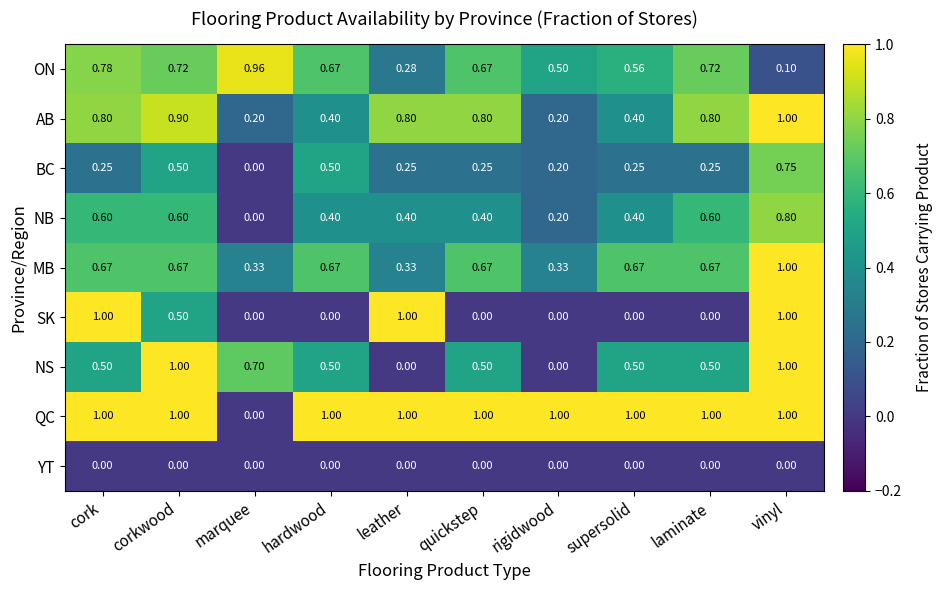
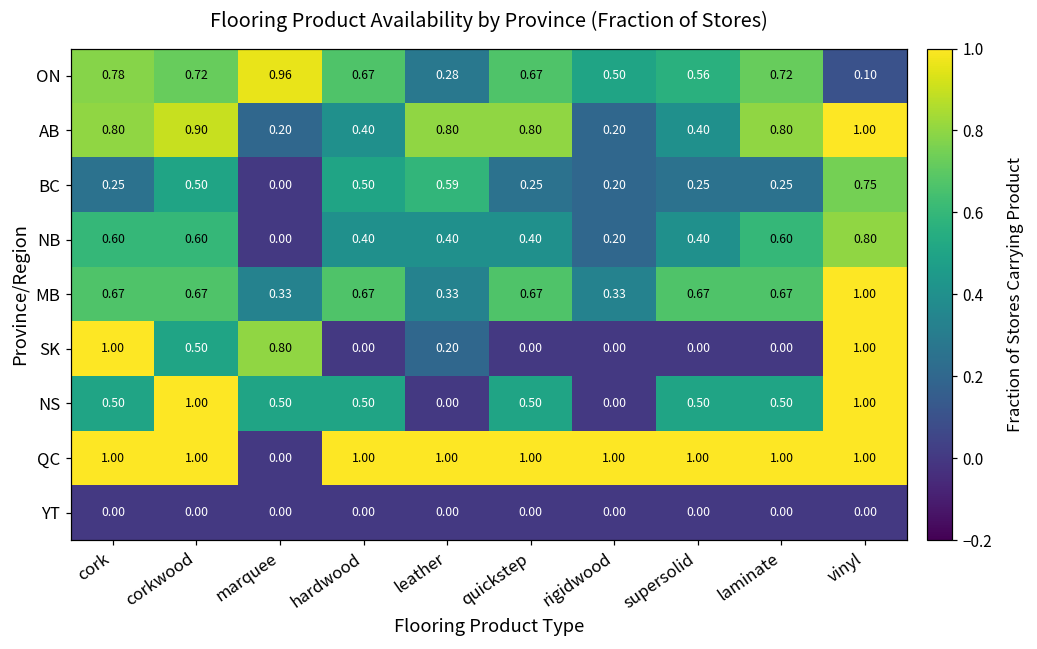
  {
    "ON": {
      "cork": 0.78,
      "corkwood": 0.72,
      "marquee": 0.96,
      "hardwood": 0.67,
      "leather": 0.28,
      "quickstep": 0.67,
      "rigidwood": 0.50,
      "supersolid": 0.56,
      "laminate": 0.72,
      "vinyl": 0.10
    },
    "AB": {
      "cork": 0.80,
      "corkwood": 0.90,
      "marquee": 0.20,
      "hardwood": 0.40,
      "leather": 0.80,
      "quickstep": 0.80,
      "rigidwood": 0.20,
      "supersolid": 0.40,
      "laminate": 0.80,
      "vinyl": 1.00
    },
    "BC": {
      "cork": 0.25,
      "corkwood": 0.50,
      "marquee": 0.00,
      "hardwood": 0.50,
-     "leather": 0.25,
+     "leather": 0.59,
      "quickstep": 0.25,
      "rigidwood": 0.20,
      "supersolid": 0.25,
      "laminate": 0.25,
      "vinyl": 0.75
    },
    "NB": {
      "cork": 0.60,
      "corkwood": 0.60,
      "marquee": 0.00,
      "hardwood": 0.40,
      "leather": 0.40,
      "quickstep": 0.40,
      "rigidwood": 0.20,
      "supersolid": 0.40,
      "laminate": 0.60,
      "vinyl": 0.80
    },
    "MB": {
      "cork": 0.67,
      "corkwood": 0.67,
      "marquee": 0.33,
      "hardwood": 0.67,
      "leather": 0.33,
      "quickstep": 0.67,
      "rigidwood": 0.33,
      "supersolid": 0.67,
      "laminate": 0.67,
      "vinyl": 1.00
    },
    "SK": {
      "cork": 1.00,
      "corkwood": 0.50,
-     "marquee": 0.00,
+     "marquee": 0.80,
      "hardwood": 0.00,
-     "leather": 1.00,
+     "leather": 0.20,
      "quickstep": 0.00,
      "rigidwood": 0.00,
      "supersolid": 0.00,
      "laminate": 0.00,
      "vinyl": 1.00
    },
    "NS": {
      "cork": 0.50,
      "corkwood": 1.00,
-     "marquee": 0.70,
+     "marquee": 0.50,
      "hardwood": 0.50,
      "leather": 0.00,
      "quickstep": 0.50,
      "rigidwood": 0.00,
      "supersolid": 0.50,
      "laminate": 0.50,
      "vinyl": 1.00
    },
    "QC": {
      "cork": 1.00,
      "corkwood": 1.00,
      "marquee": 0.00,
      "hardwood": 1.00,
      "leather": 1.00,
      "quickstep": 1.00,
      "rigidwood": 1.00,
      "supersolid": 1.00,
      "laminate": 1.00,
      "vinyl": 1.00
    },
    "YT": {
      "cork": 0.00,
      "corkwood": 0.00,
      "marquee": 0.00,
      "hardwood": 0.00,
      "leather": 0.00,
      "quickstep": 0.00,
      "rigidwood": 0.00,
      "supersolid": 0.00,
      "laminate": 0.00,
      "vinyl": 0.00
    }
  }
